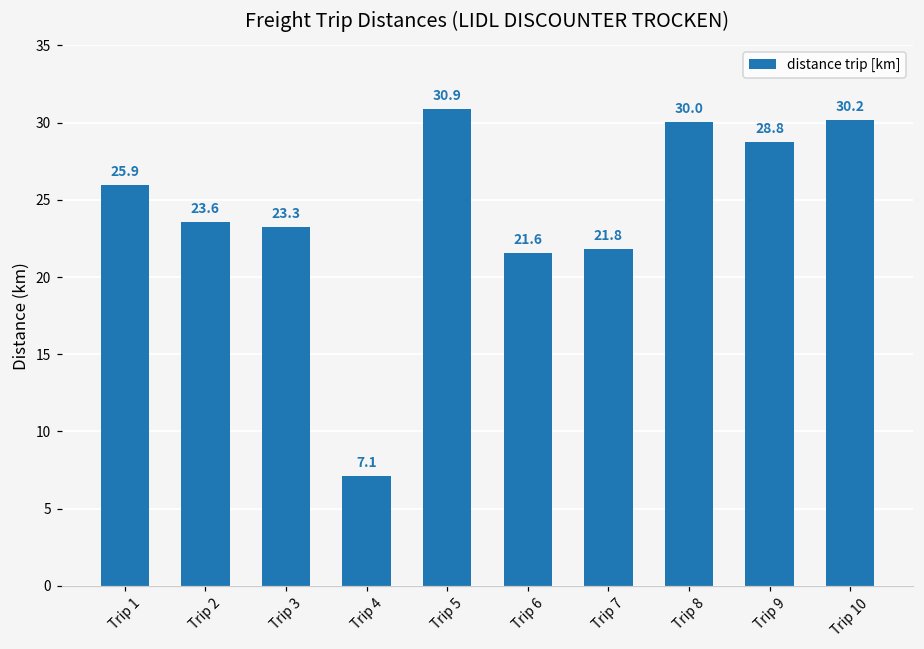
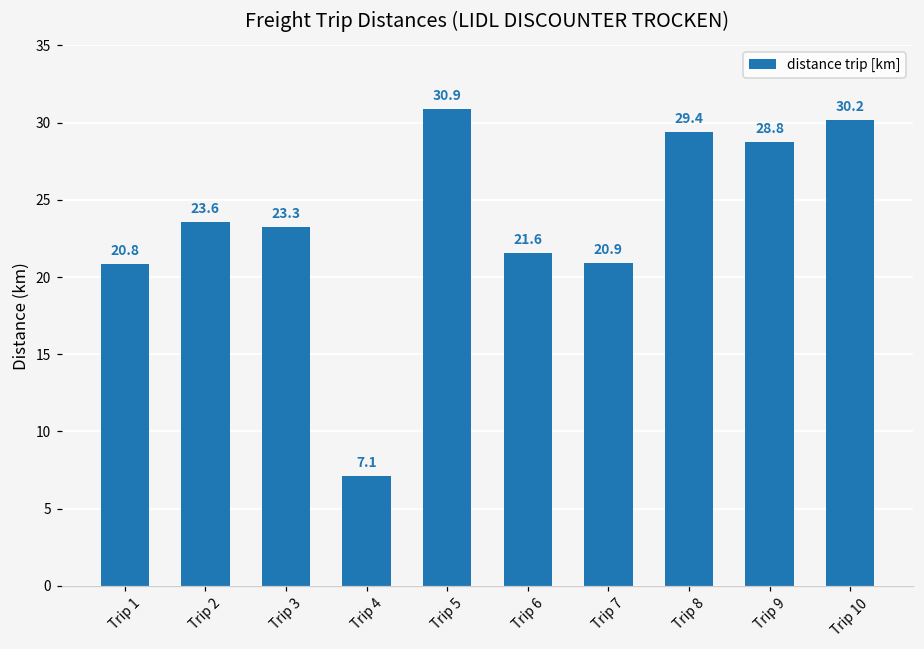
  {
-   "Trip 1": 25.9,
+   "Trip 1": 20.8,
    "Trip 2": 23.6,
    "Trip 3": 23.3,
    "Trip 4": 7.1,
    "Trip 5": 30.9,
    "Trip 6": 21.6,
-   "Trip 7": 21.8,
-   "Trip 8": 30.0,
+   "Trip 7": 20.9,
+   "Trip 8": 29.4,
    "Trip 9": 28.8,
    "Trip 10": 30.2
  }
